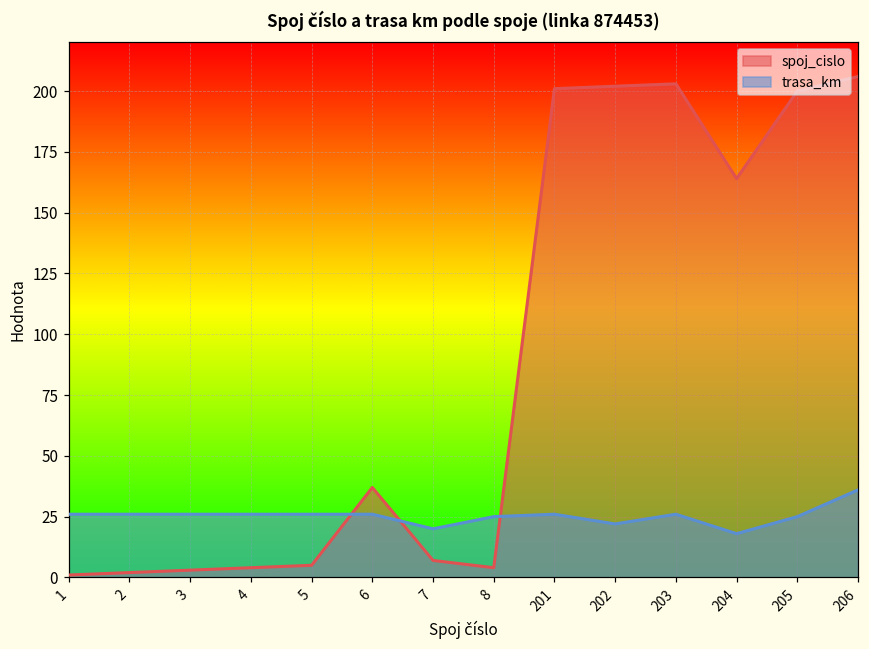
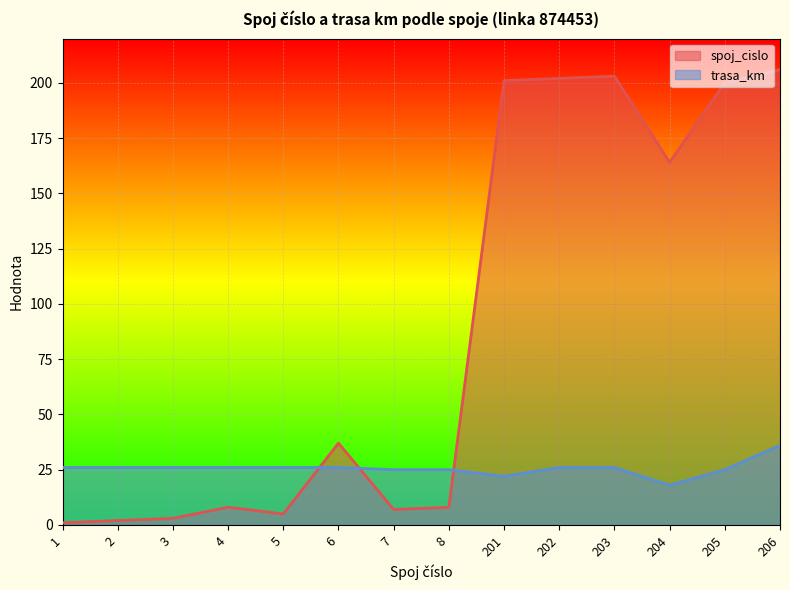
  {
    "spoj_cislo": {
      "1": 1,
      "2": 2,
      "3": 3,
-     "4": 4,
+     "4": 8,
      "5": 5,
      "6": 37,
      "7": 7,
-     "8": 4,
+     "8": 8,
      "201": 201,
      "202": 202,
      "203": 203,
      "204": 164,
      "206": 206
    },
    "trasa_km": {
      "1": 26,
      "2": 26,
      "3": 26,
      "4": 26,
      "5": 26,
      "6": 26,
-     "7": 20,
+     "7": 25,
      "8": 25,
-     "201": 26,
-     "202": 22,
+     "201": 22,
+     "202": 26,
      "203": 26,
      "204": 18,
      "205": 25,
      "206": 36
    }
  }
